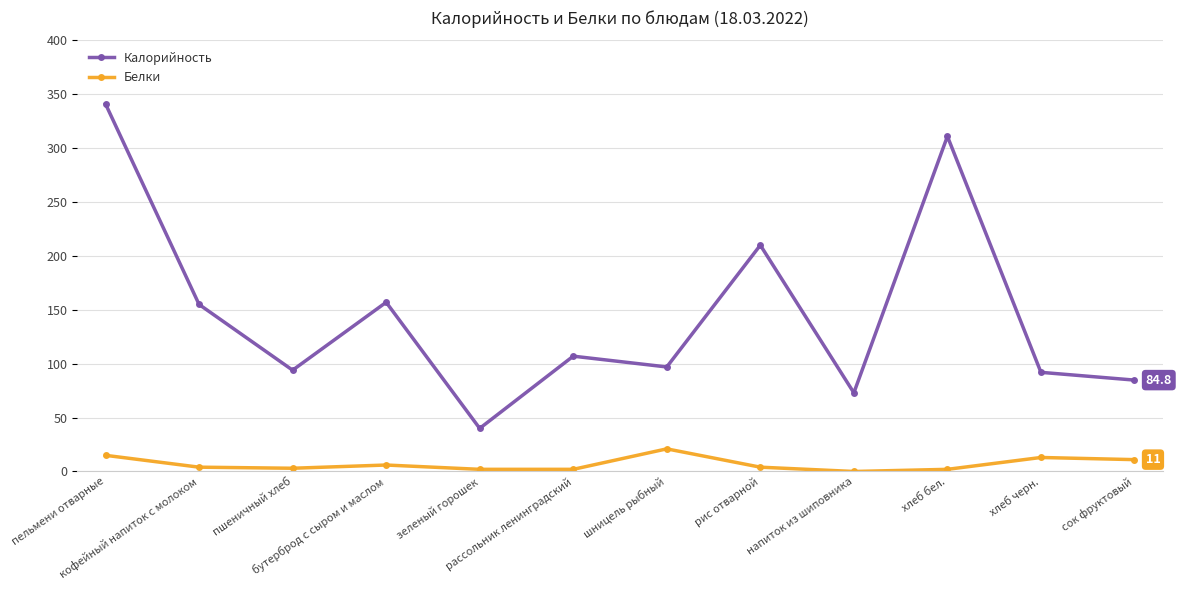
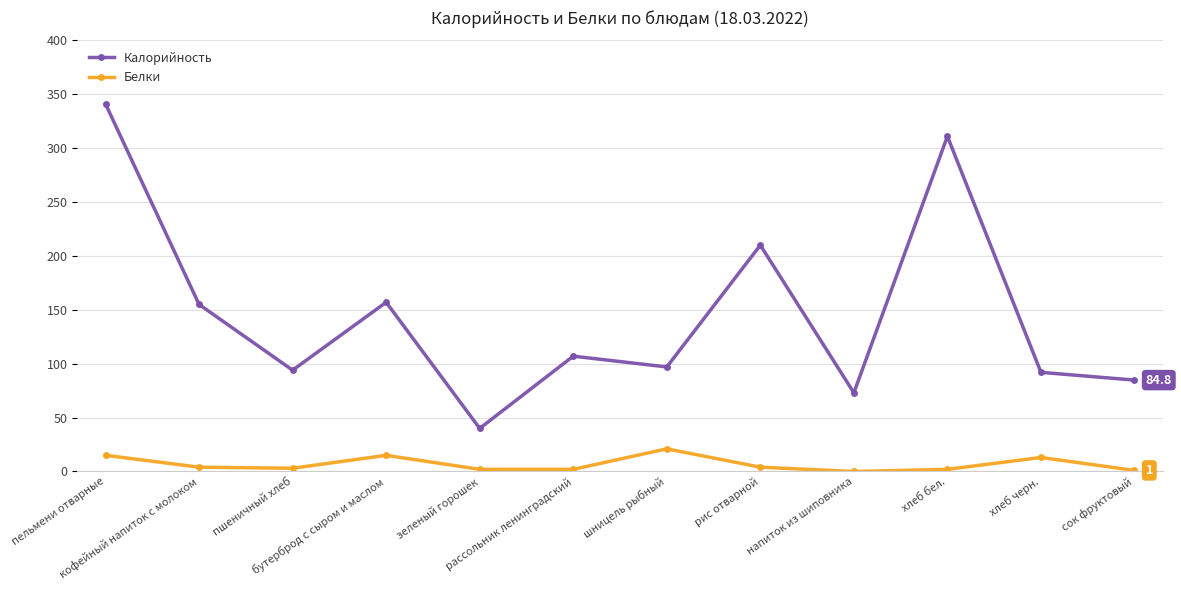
  {
    "Калорийность": {
      "пельмени отварные": 341,
      "кофейный напиток с молоком": 155,
      "пшеничный хлеб": 94,
      "бутерброд с сыром и маслом": 157,
      "зеленый горошек": 40,
      "рассольник ленинградский": 107,
      "шницель рыбный": 97,
      "рис отварной": 210,
      "напиток из шиповника": 73,
      "хлеб бел.": 311,
      "хлеб черн.": 92
    },
    "Белки": {
-     "бутерброд с сыром и маслом": 6,
-     "сок фруктовый": 11
+     "бутерброд с сыром и маслом": 15,
+     "сок фруктовый": 1
    }
  }
